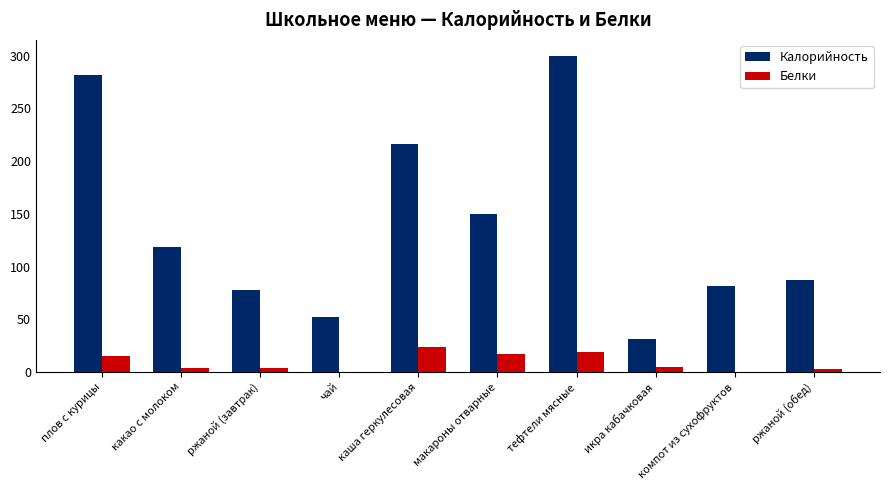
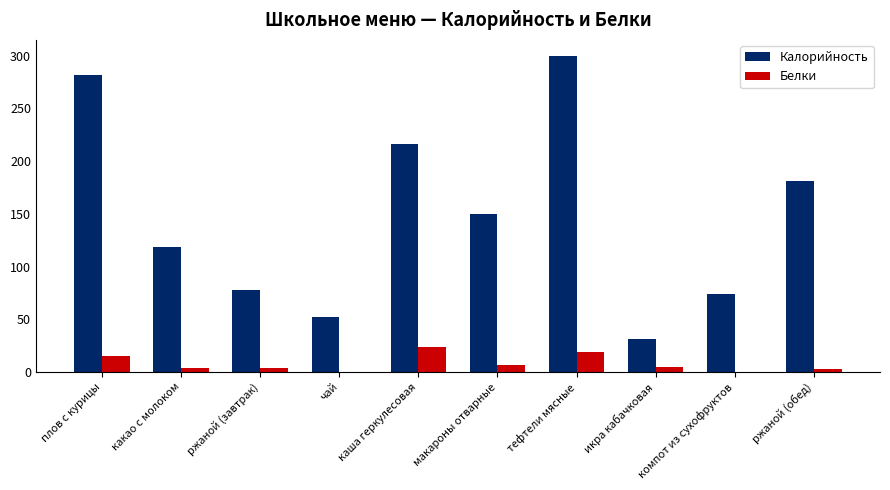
  {
    "Калорийность": {
      "плов с курицы": 282,
      "какао с молоком": 119,
      "ржаной (завтрак)": 78,
      "чай": 52,
      "каша геркулесовая": 216,
      "макароны отварные": 150,
      "тефтели мясные": 300,
      "икра кабачковая": 31,
-     "компот из сухофруктов": 82,
-     "ржаной (обед)": 87
+     "компот из сухофруктов": 74,
+     "ржаной (обед)": 181
    },
    "Белки": {
      "плов с курицы": 15,
      "какао с молоком": 4,
      "ржаной (завтрак)": 4,
      "чай": 0,
      "каша геркулесовая": 24,
-     "макароны отварные": 17,
+     "макароны отварные": 7,
      "тефтели мясные": 19,
      "икра кабачковая": 5,
      "компот из сухофруктов": 0,
      "ржаной (обед)": 3
    }
  }
